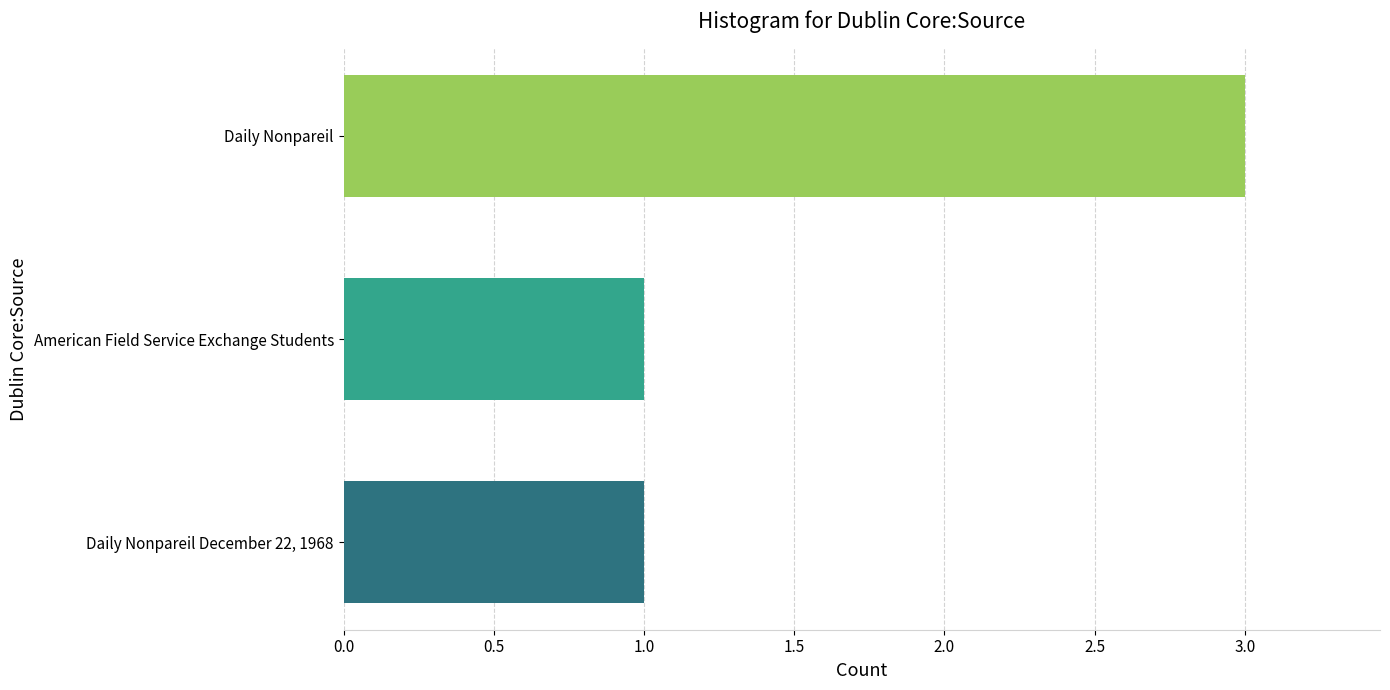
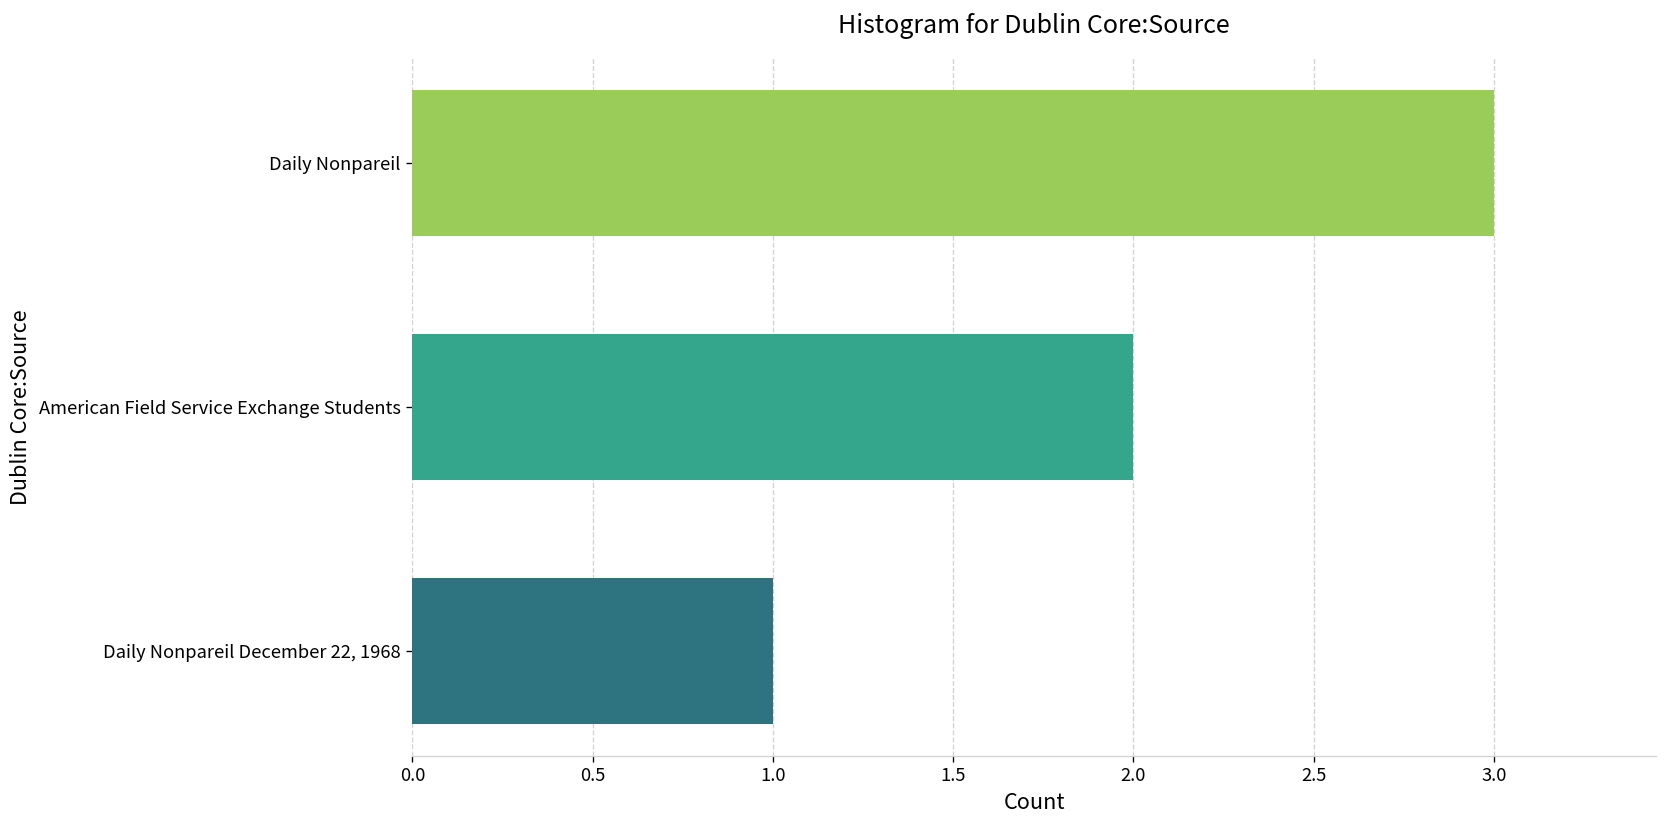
  {
    "Daily Nonpareil": 3,
-   "American Field Service Exchange Students": 1,
+   "American Field Service Exchange Students": 2,
    "Daily Nonpareil December 22, 1968": 1
  }
